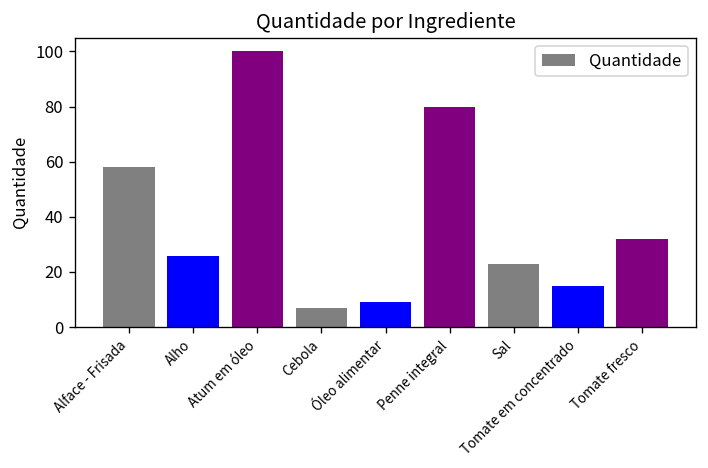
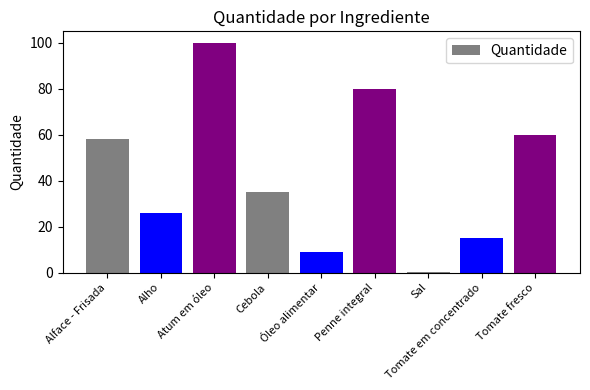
  {
    "Alface - Frisada": 58,
    "Alho": 26,
    "Atum em óleo": 100,
-   "Cebola": 7,
+   "Cebola": 35,
    "Óleo alimentar": 9,
    "Penne integral": 80,
-   "Sal": 23,
+   "Sal": 0,
    "Tomate em concentrado": 15,
-   "Tomate fresco": 32
+   "Tomate fresco": 60
  }
